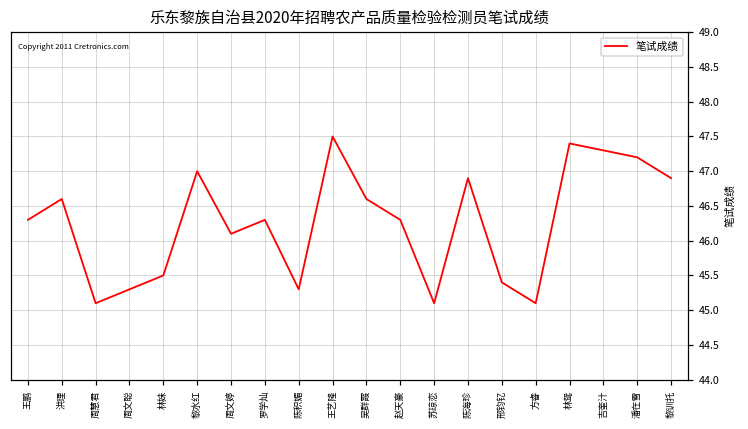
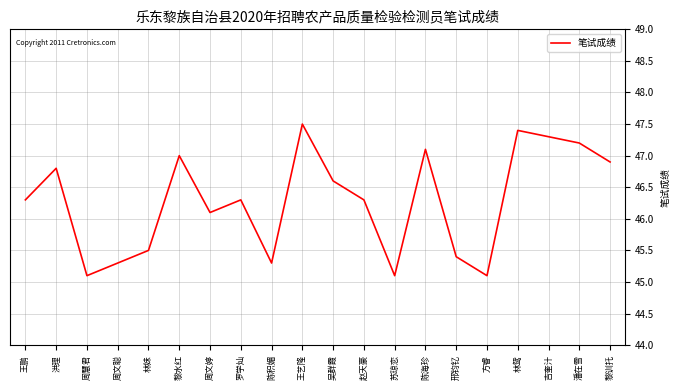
  {
    "王鹏": 46.3,
-   "洪理": 46.6,
+   "洪理": 46.8,
    "周慧君": 45.1,
    "周文聪": 45.3,
    "林妹": 45.5,
    "黎水红": 47.0,
    "周文婷": 46.1,
    "罗学灿": 46.3,
    "陈积媚": 45.3,
    "王艺隆": 47.5,
    "吴群霞": 46.6,
    "赵天豪": 46.3,
    "苏琼恋": 45.1,
-   "陈海珍": 46.9,
+   "陈海珍": 47.1,
    "邢钧钇": 45.4,
    "方睿": 45.1,
    "林鸳": 47.4,
    "吉奎汁": 47.3,
    "潘在雪": 47.2,
    "黎训托": 46.9
  }
